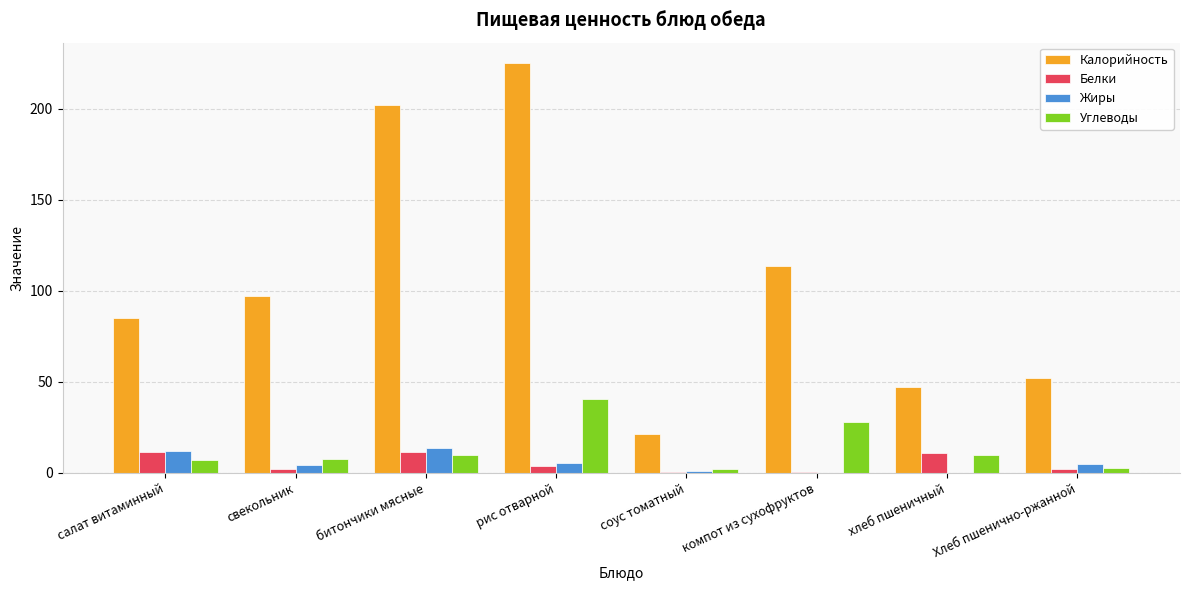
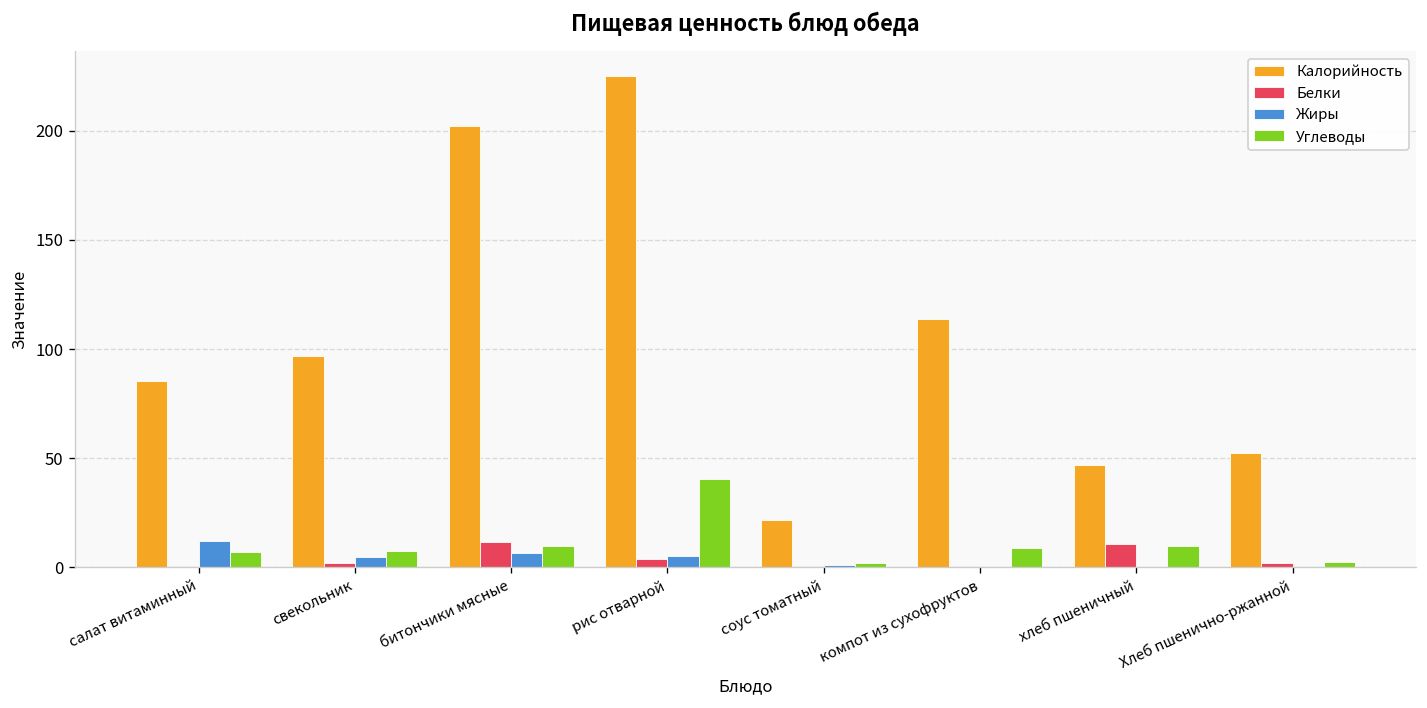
  {
    "Калорийность": {
      "салат витаминный": 85,
      "свекольник": 97,
      "битончики мясные": 202,
      "рис отварной": 225,
      "соус томатный": 22,
      "компот из сухофруктов": 114,
      "хлеб пшеничный": 47,
      "Хлеб пшенично-ржанной": 52
    },
    "Белки": {
-     "салат витаминный": 12,
+     "салат витаминный": 1,
      "свекольник": 2,
      "битончики мясные": 12,
      "рис отварной": 4,
      "хлеб пшеничный": 11,
      "Хлеб пшенично-ржанной": 2
    },
    "Жиры": {
      "салат витаминный": 12,
      "свекольник": 5,
-     "битончики мясные": 13,
+     "битончики мясные": 7,
      "рис отварной": 5,
      "компот из сухофруктов": 0,
-     "Хлеб пшенично-ржанной": 5
+     "Хлеб пшенично-ржанной": 0
    },
    "Углеводы": {
      "салат витаминный": 7,
      "свекольник": 7,
      "битончики мясные": 10,
      "рис отварной": 40,
      "соус томатный": 2,
-     "компот из сухофруктов": 28,
+     "компот из сухофруктов": 9,
      "хлеб пшеничный": 10,
      "Хлеб пшенично-ржанной": 3
    }
  }
